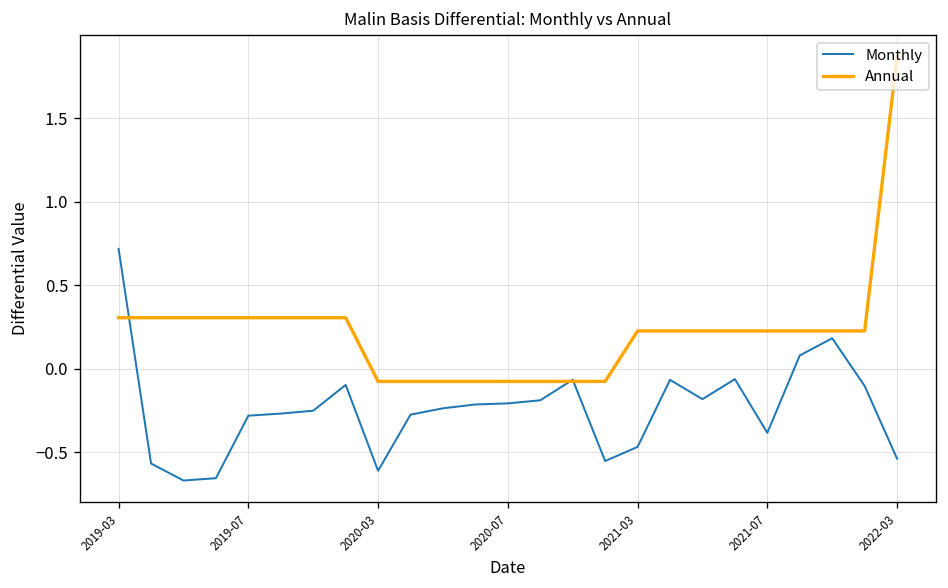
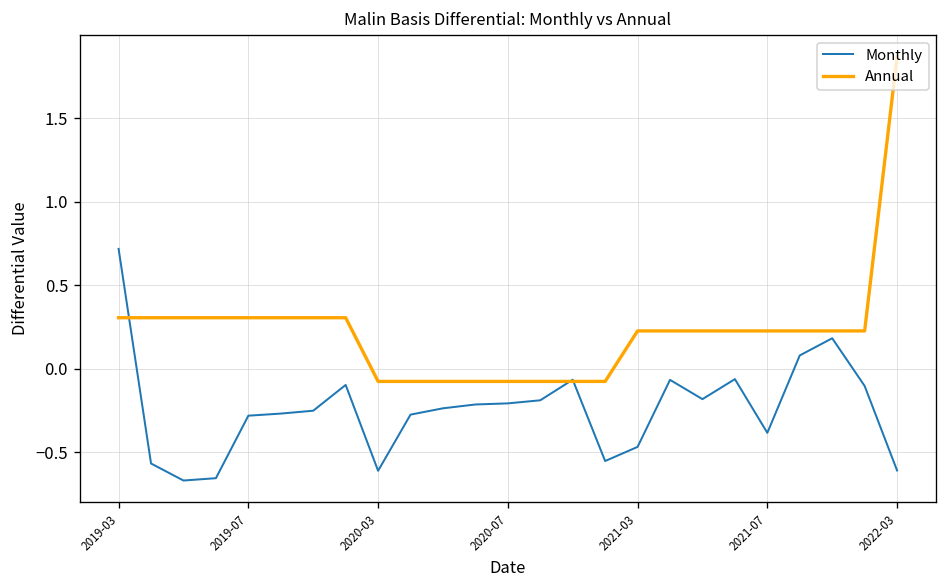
  {
    "Monthly": {
      "2019-03": 0.72,
      "2019-07": -0.28,
      "2020-03": -0.61,
      "2020-07": -0.21,
      "2021-03": -0.47,
      "2021-07": -0.38,
-     "2022-03": -0.54
+     "2022-03": -0.61
    },
    "Annual": {
      "2019-03": 0.31,
      "2019-07": 0.31,
      "2020-03": -0.08,
      "2020-07": -0.08,
      "2021-03": 0.23,
      "2021-07": 0.23
    }
  }
